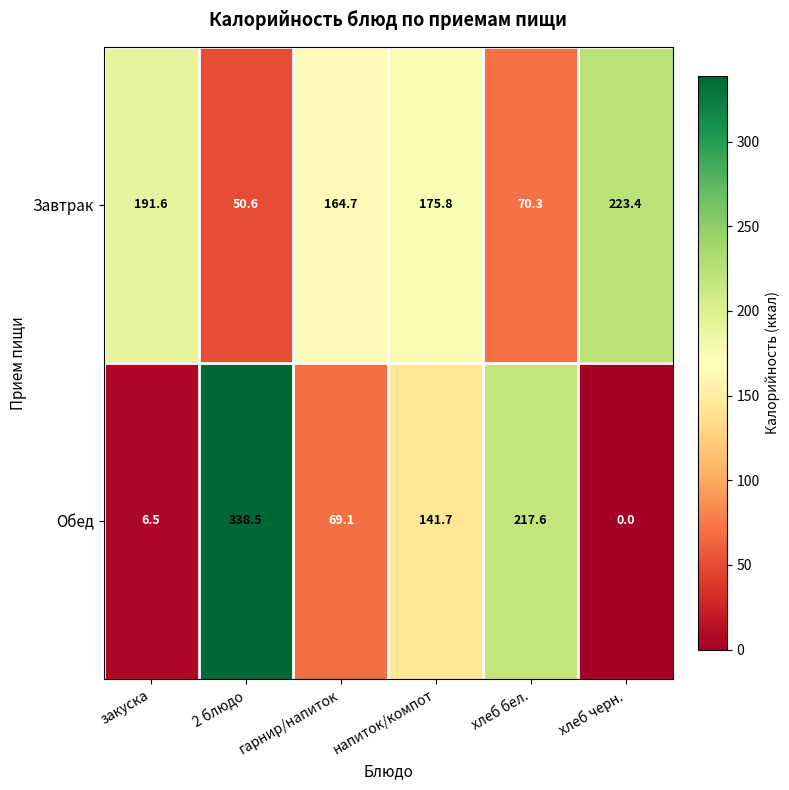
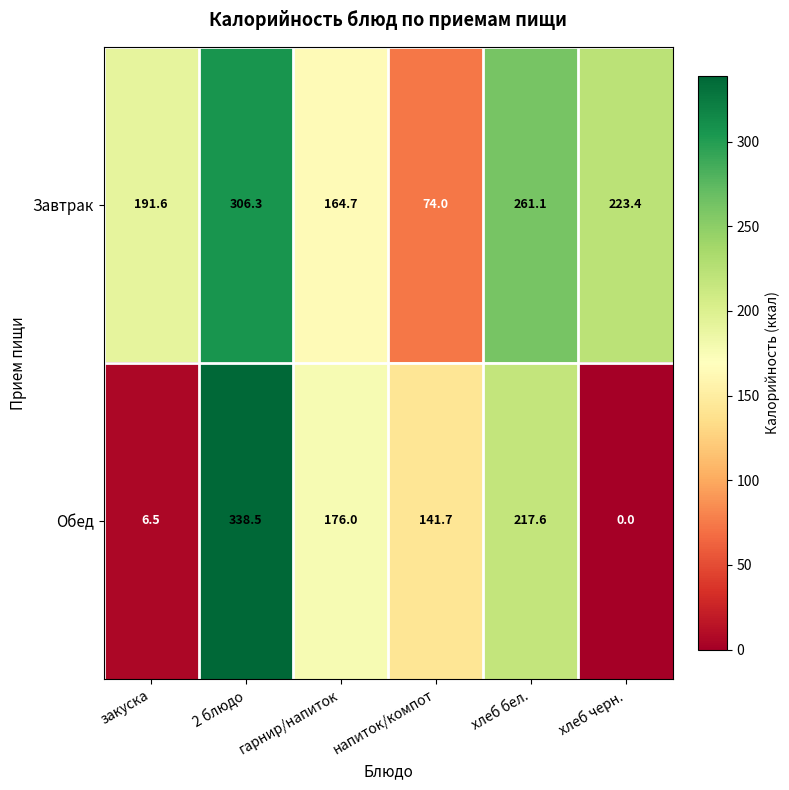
  {
    "Завтрак": {
      "закуска": 191.6,
-     "2 блюдо": 50.6,
+     "2 блюдо": 306.3,
      "гарнир/напиток": 164.7,
-     "напиток/компот": 175.8,
-     "хлеб бел.": 70.3,
+     "напиток/компот": 74.0,
+     "хлеб бел.": 261.1,
      "хлеб черн.": 223.4
    },
    "Обед": {
      "закуска": 6.5,
      "2 блюдо": 338.5,
-     "гарнир/напиток": 69.1,
+     "гарнир/напиток": 176.0,
      "напиток/компот": 141.7,
      "хлеб бел.": 217.6,
      "хлеб черн.": 0.0
    }
  }
